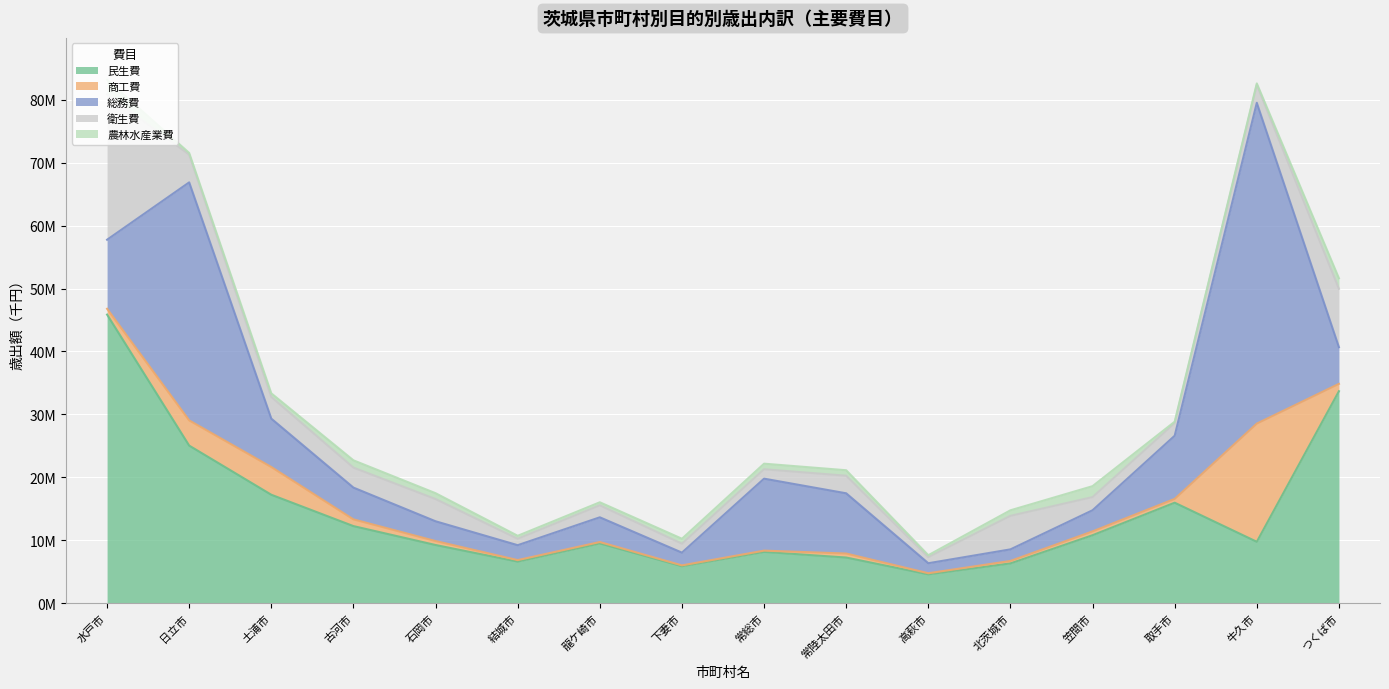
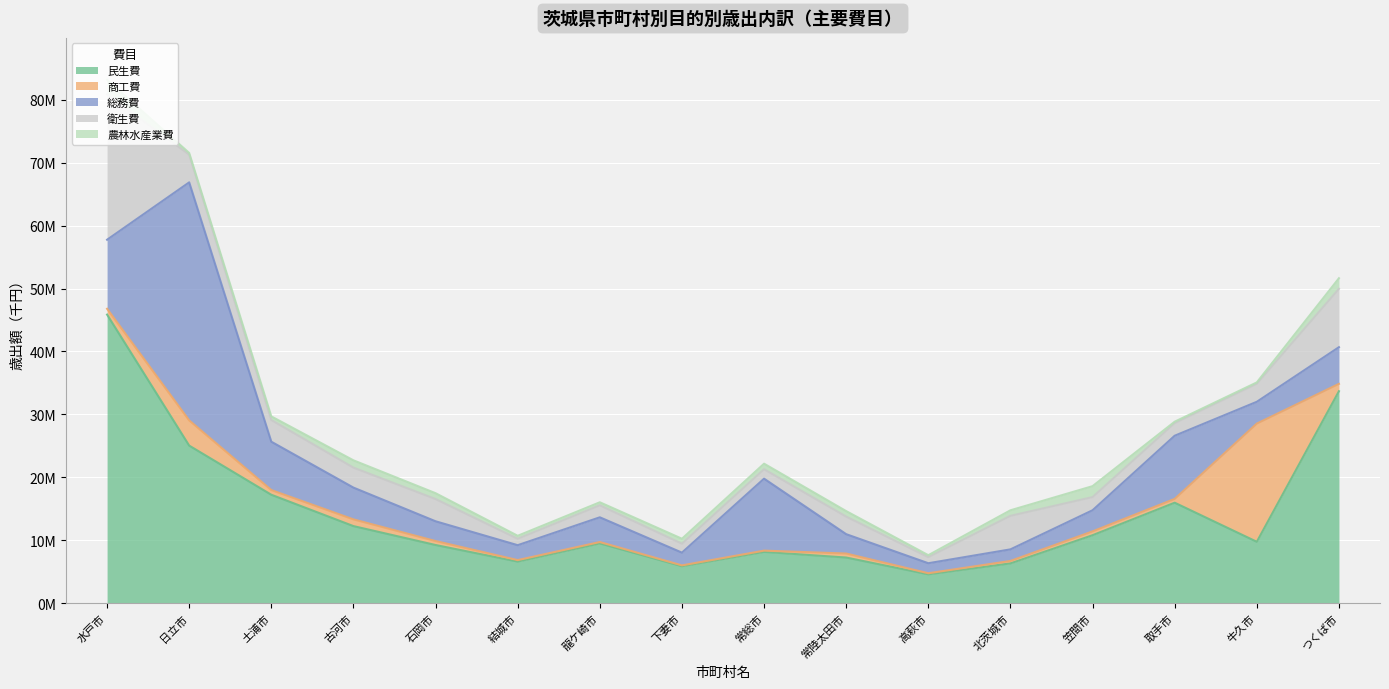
  {
    "民生費": {
      "水戸市": 46000000,
      "日立市": 25000000,
      "土浦市": 17000000,
      "古河市": 12000000,
      "石岡市": 9000000,
      "常陸太田市": 7000000,
      "笠間市": 11000000,
      "取手市": 16000000,
      "牛久市": 10000000,
      "つくば市": 34000000
    },
    "商工費": {
      "水戸市": 1000000,
      "日立市": 4000000,
-     "土浦市": 4000000,
+     "土浦市": 1000000,
      "古河市": 1000000,
      "石岡市": 1000000,
      "常陸太田市": 1000000,
      "笠間市": 1000000,
      "取手市": 1000000,
      "牛久市": 19000000,
      "つくば市": 1000000
    },
    "総務費": {
      "水戸市": 11000000,
      "日立市": 38000000,
      "土浦市": 8000000,
      "古河市": 5000000,
      "石岡市": 3000000,
      "結城市": 2000000,
      "龍ケ崎市": 4000000,
      "下妻市": 2000000,
      "常総市": 11000000,
-     "常陸太田市": 10000000,
+     "常陸太田市": 3000000,
      "高萩市": 2000000,
      "北茨城市": 2000000,
      "笠間市": 3000000,
      "取手市": 10000000,
-     "牛久市": 51000000,
+     "牛久市": 3000000,
      "つくば市": 6000000
    }
  }
